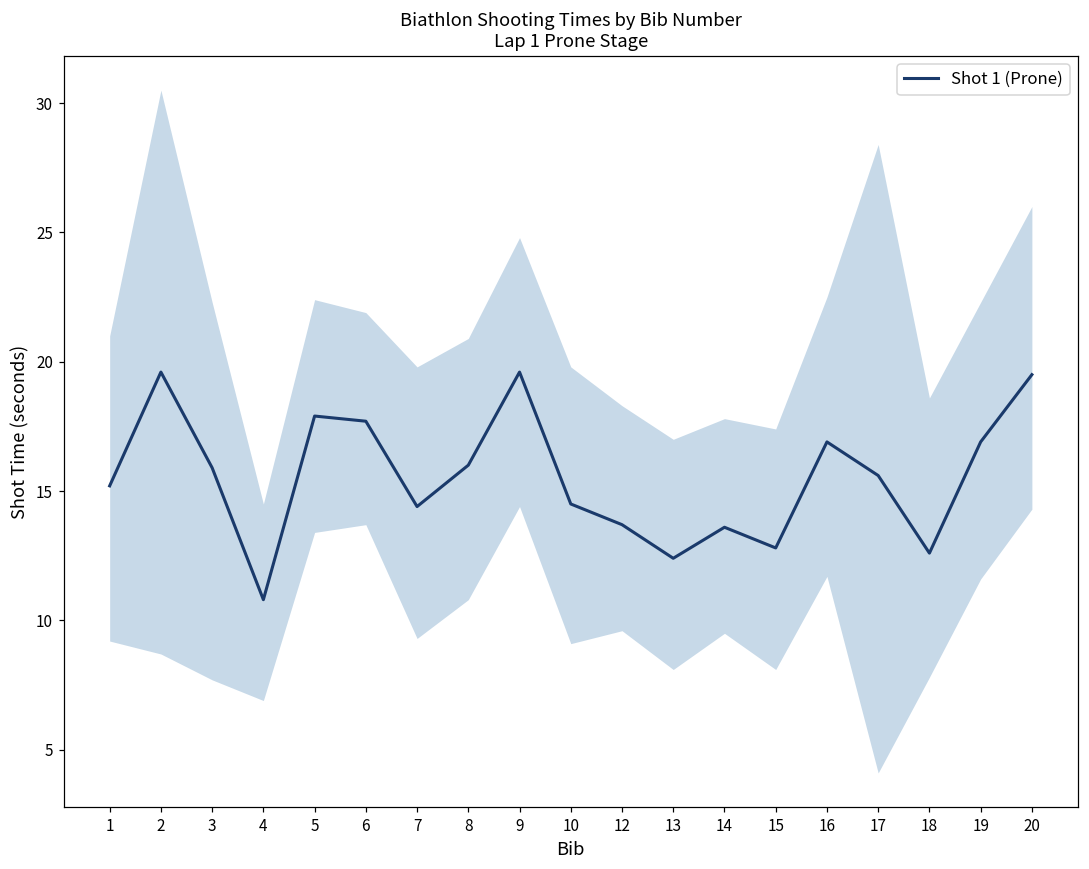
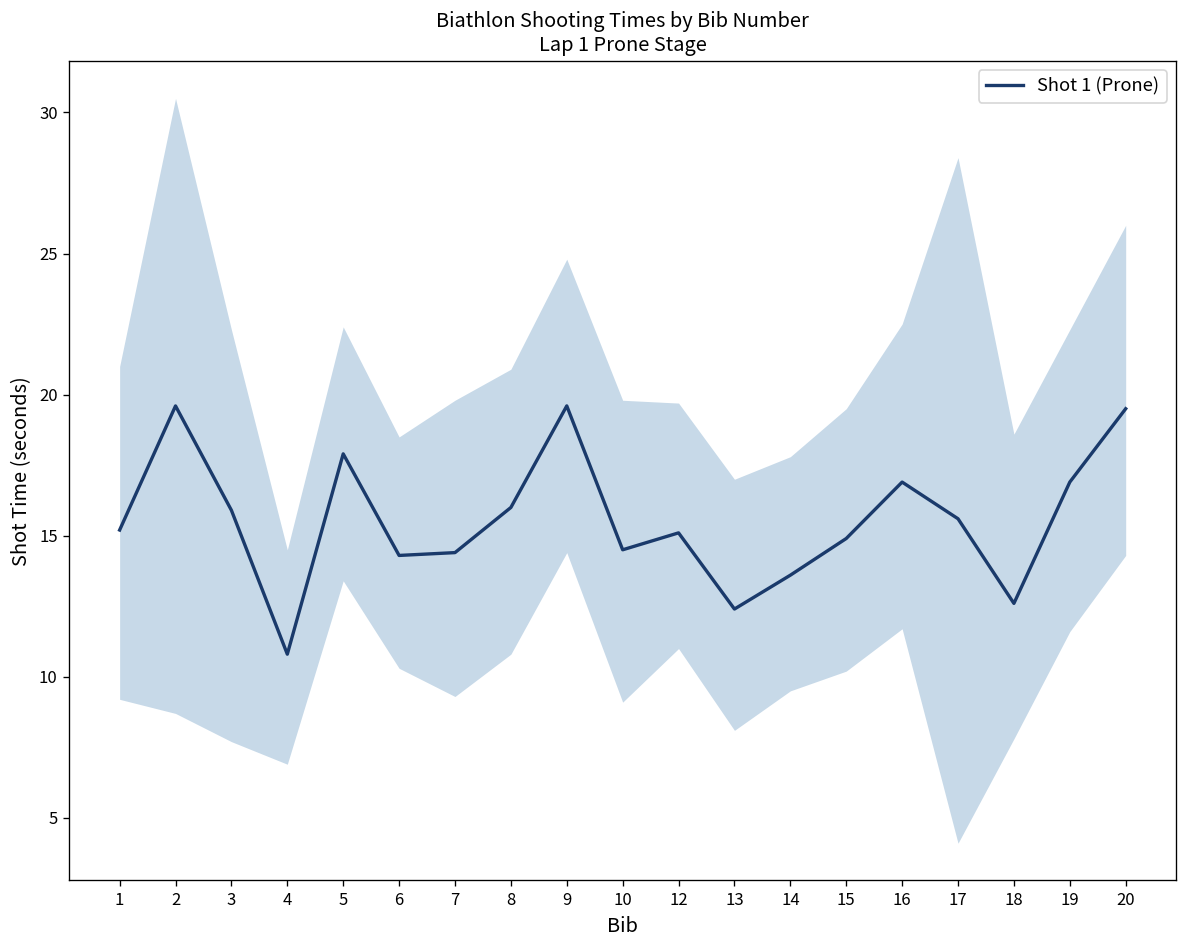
  {
    "Shot 1 (Prone)": {
      "1": 15.2,
      "2": 19.6,
      "3": 15.9,
      "4": 10.8,
      "5": 17.9,
-     "6": 17.7,
+     "6": 14.3,
      "7": 14.4,
      "8": 16.0,
      "9": 19.6,
      "10": 14.5,
-     "12": 13.7,
+     "12": 15.1,
      "13": 12.4,
      "14": 13.6,
-     "15": 12.8,
+     "15": 14.9,
      "16": 16.9,
      "17": 15.6,
      "18": 12.6,
      "19": 16.9,
      "20": 19.5
    }
  }
